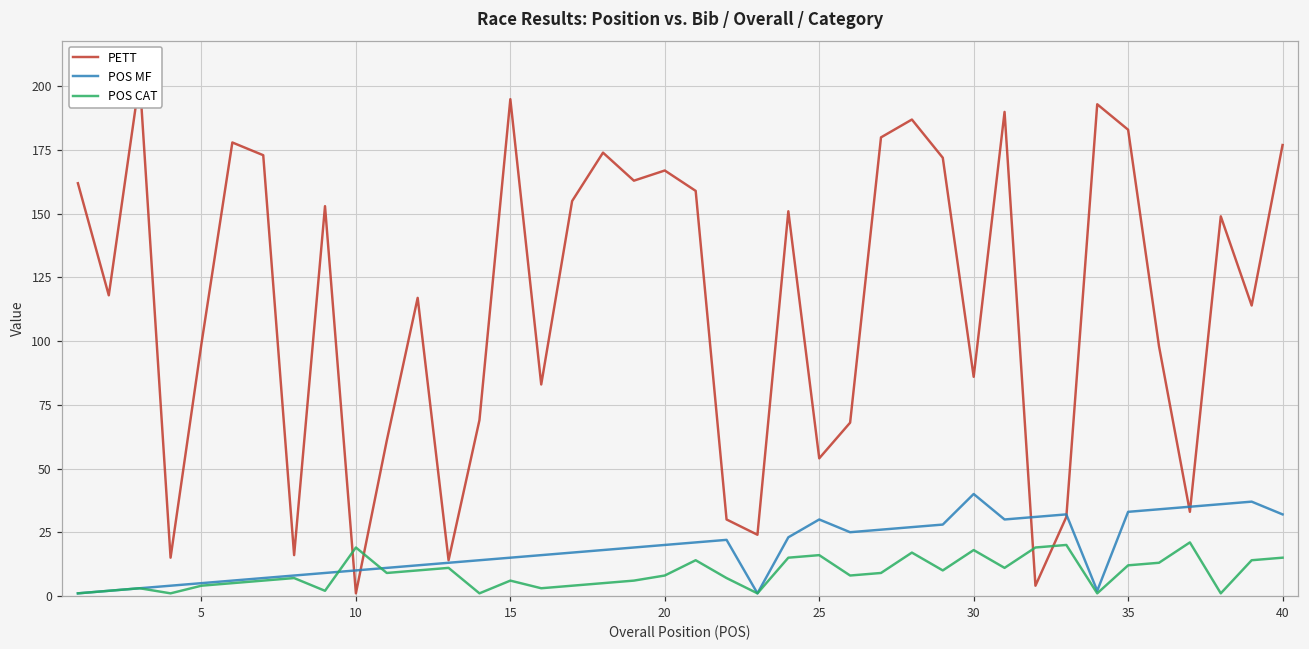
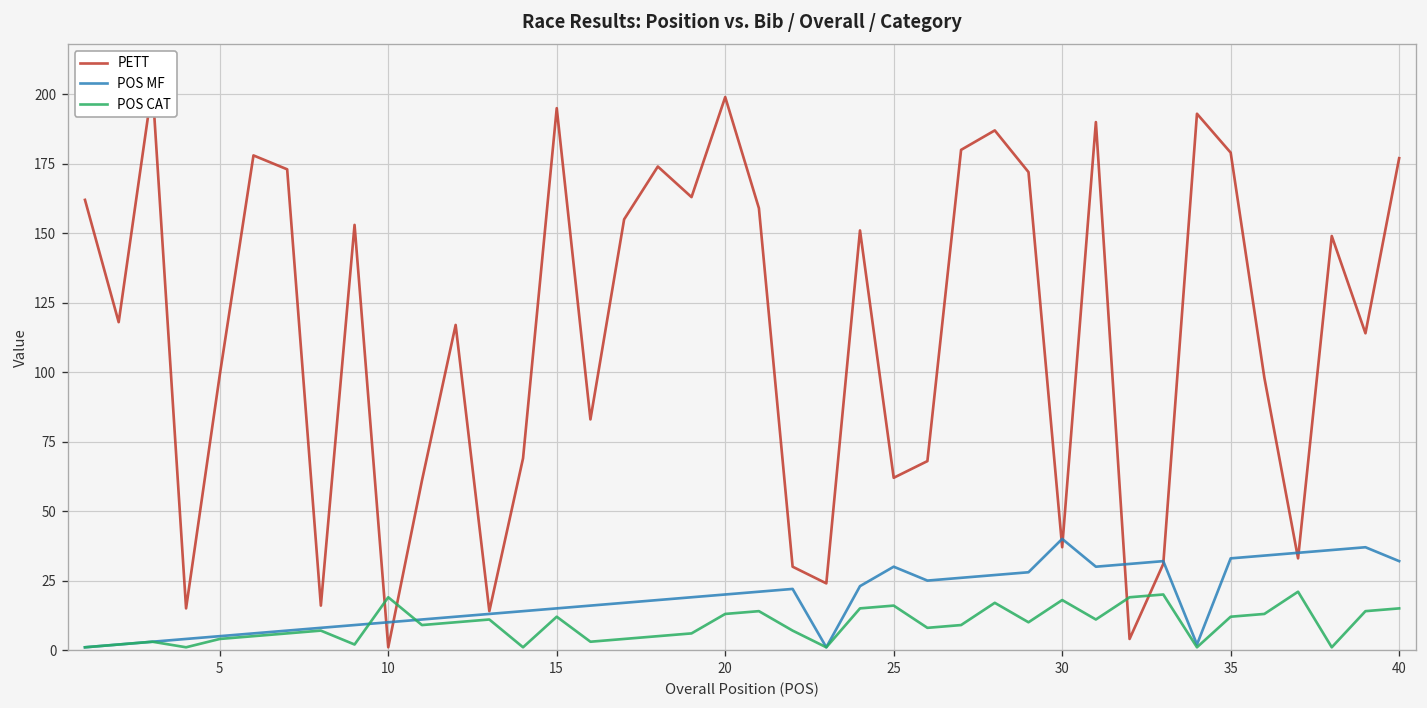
  {
    "PETT": {
      "5": 99,
      "10": 1,
      "15": 195,
-     "20": 167,
-     "25": 54,
-     "30": 86,
-     "35": 183,
+     "20": 199,
+     "25": 62,
+     "30": 37,
+     "35": 179,
      "40": 177
    },
    "POS MF": {
      "10": 10,
      "15": 15,
      "20": 20,
      "25": 30,
      "30": 40,
      "35": 33,
      "40": 32
    },
    "POS CAT": {
      "10": 19,
-     "15": 6,
-     "20": 8,
+     "15": 12,
+     "20": 13,
      "25": 16,
      "30": 18,
      "35": 12,
      "40": 15
    }
  }
